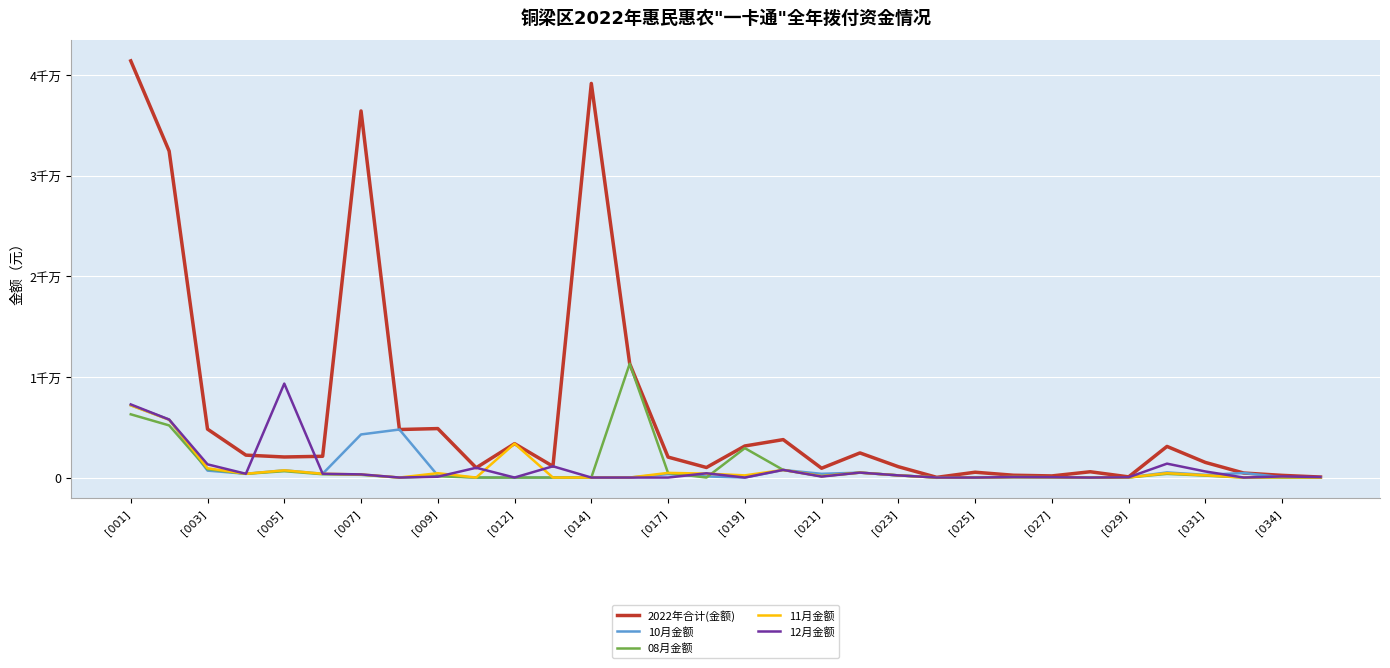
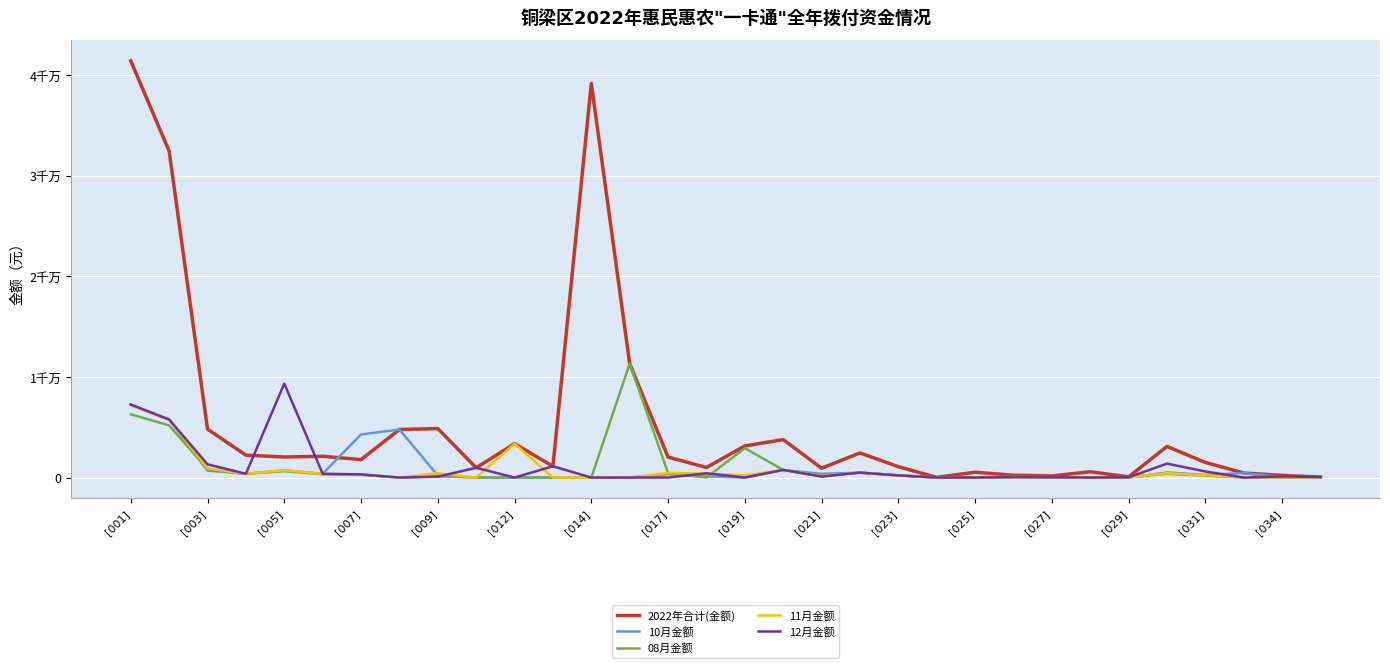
  {
    "2022年合计(金额)": {
      "[001]": "4.14千万",
      "[003]": "0.48千万",
      "[005]": "0.20千万",
-     "[007]": "3.64千万",
+     "[007]": "0.18千万",
      "[009]": "0.49千万",
      "[014]": "3.92千万",
      "[017]": "0.20千万",
      "[021]": "0.09千万",
      "[023]": "0.11千万",
      "[025]": "0.05千万",
      "[031]": "0.15千万"
    },
    "10月金额": {
      "[007]": "0.43千万"
    },
    "08月金额": {
      "[001]": "0.63千万"
    },
    "12月金额": {
      "[003]": "0.13千万",
      "[005]": "0.93千万",
      "[017]": "0.00千万",
      "[031]": "0.06千万"
    }
  }
